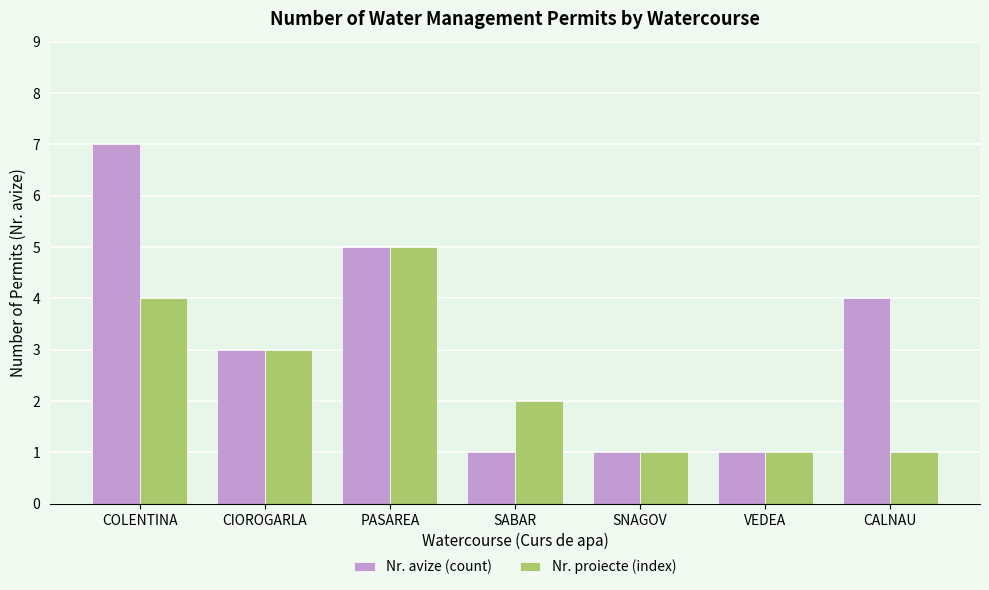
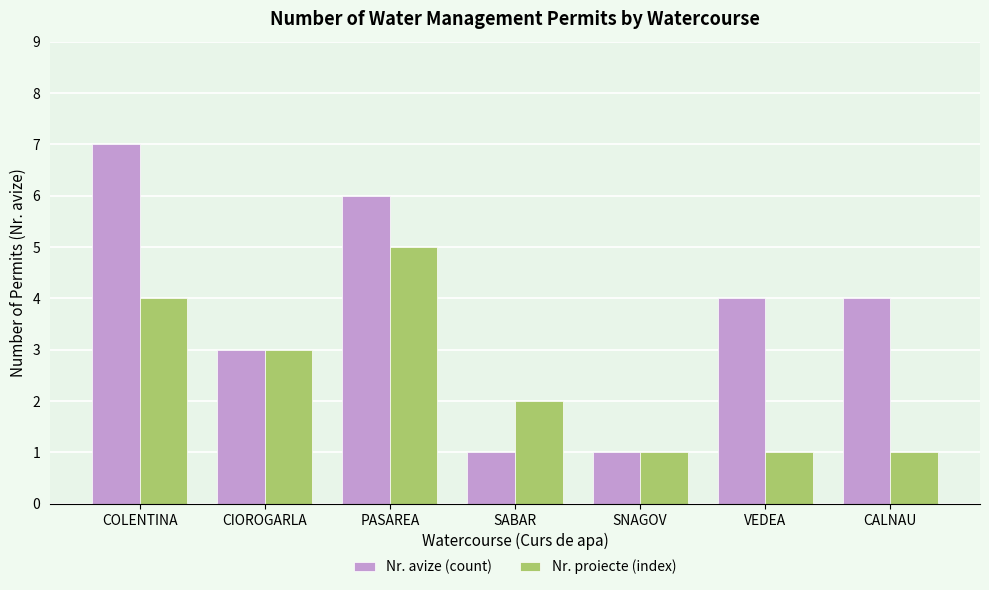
  {
    "Nr. avize (count)": {
      "COLENTINA": 7,
      "CIOROGARLA": 3,
-     "PASAREA": 5,
+     "PASAREA": 6,
      "SABAR": 1,
      "SNAGOV": 1,
-     "VEDEA": 1,
+     "VEDEA": 4,
      "CALNAU": 4
    },
    "Nr. proiecte (index)": {
      "COLENTINA": 4,
      "CIOROGARLA": 3,
      "PASAREA": 5,
      "SABAR": 2,
      "SNAGOV": 1,
      "VEDEA": 1,
      "CALNAU": 1
    }
  }
